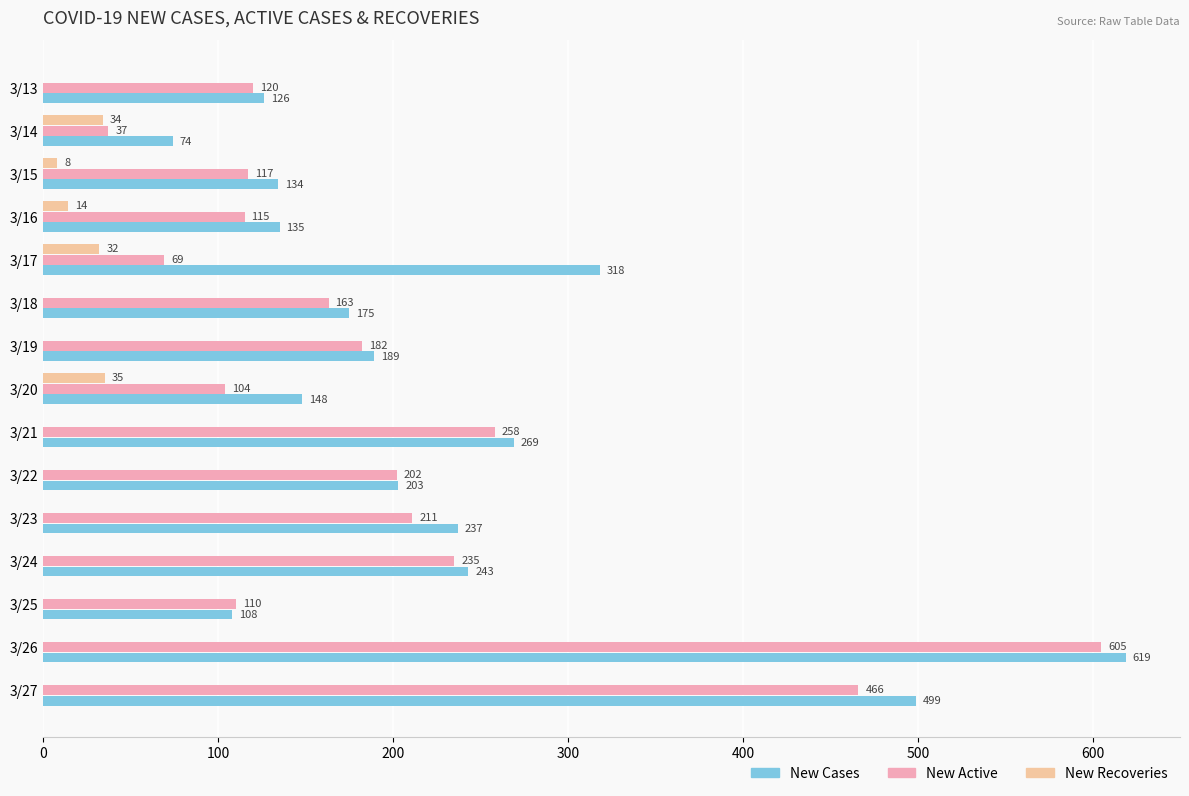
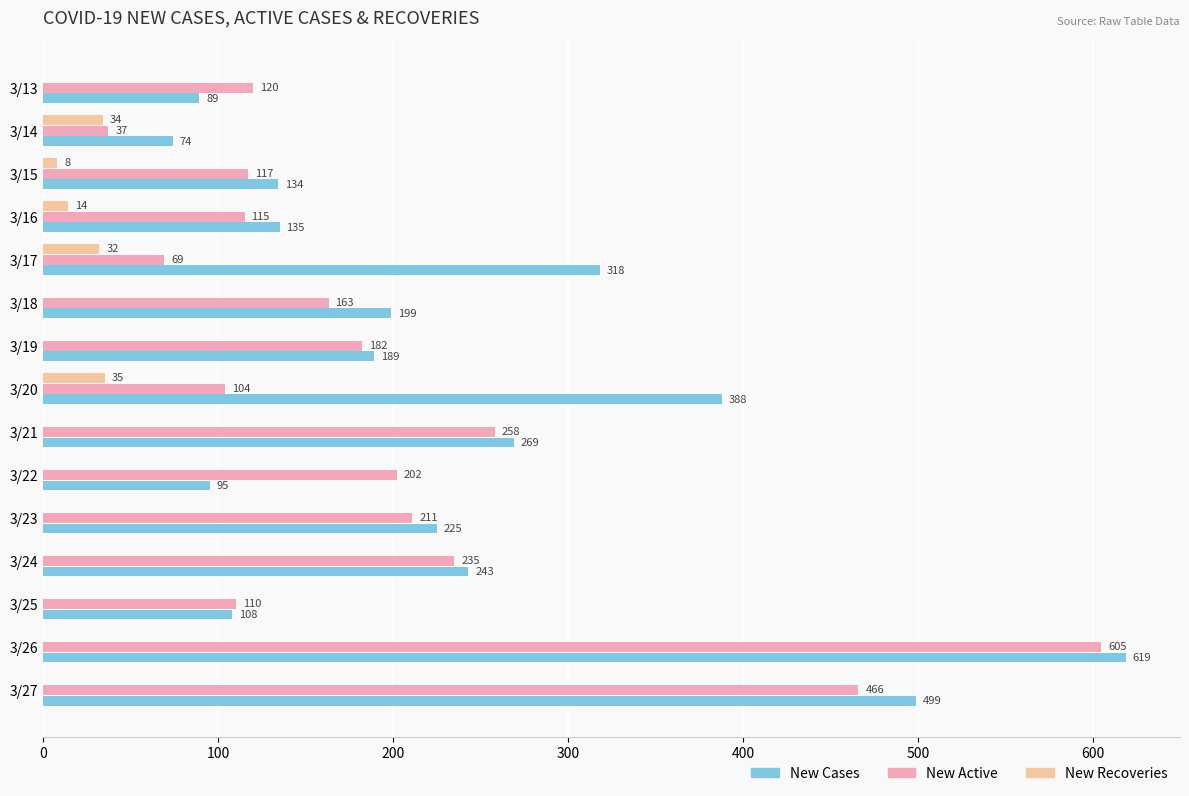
  {
    "New Cases": {
-     "3/13": 126,
+     "3/13": 89,
      "3/14": 74,
      "3/15": 134,
      "3/16": 135,
      "3/17": 318,
-     "3/18": 175,
+     "3/18": 199,
      "3/19": 189,
-     "3/20": 148,
+     "3/20": 388,
      "3/21": 269,
-     "3/22": 203,
-     "3/23": 237,
+     "3/22": 95,
+     "3/23": 225,
      "3/24": 243,
      "3/25": 108,
      "3/26": 619,
      "3/27": 499
    }
  }
